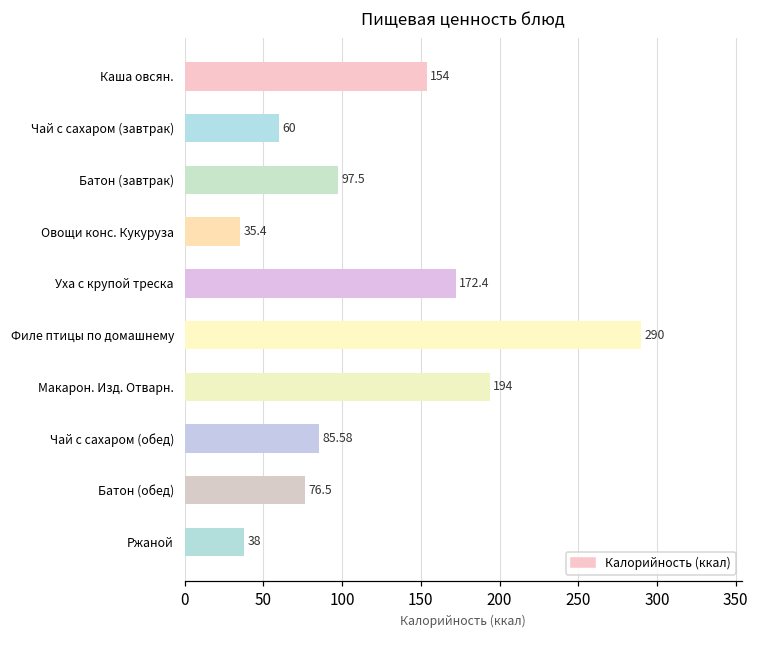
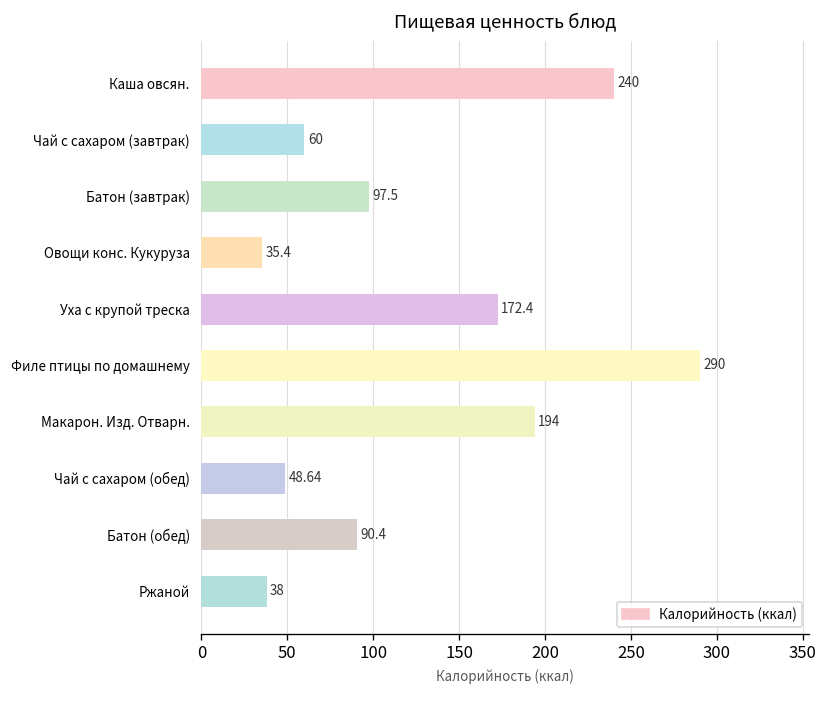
  {
-   "Каша овсян.": 154,
+   "Каша овсян.": 240,
    "Чай с сахаром (завтрак)": 60,
    "Батон (завтрак)": 97.5,
    "Овощи конс. Кукуруза": 35.4,
    "Уха с крупой треска": 172.4,
    "Филе птицы по домашнему": 290,
    "Макарон. Изд. Отварн.": 194,
-   "Чай с сахаром (обед)": 85.58,
-   "Батон (обед)": 76.5,
+   "Чай с сахаром (обед)": 48.64,
+   "Батон (обед)": 90.4,
    "Ржаной": 38
  }
